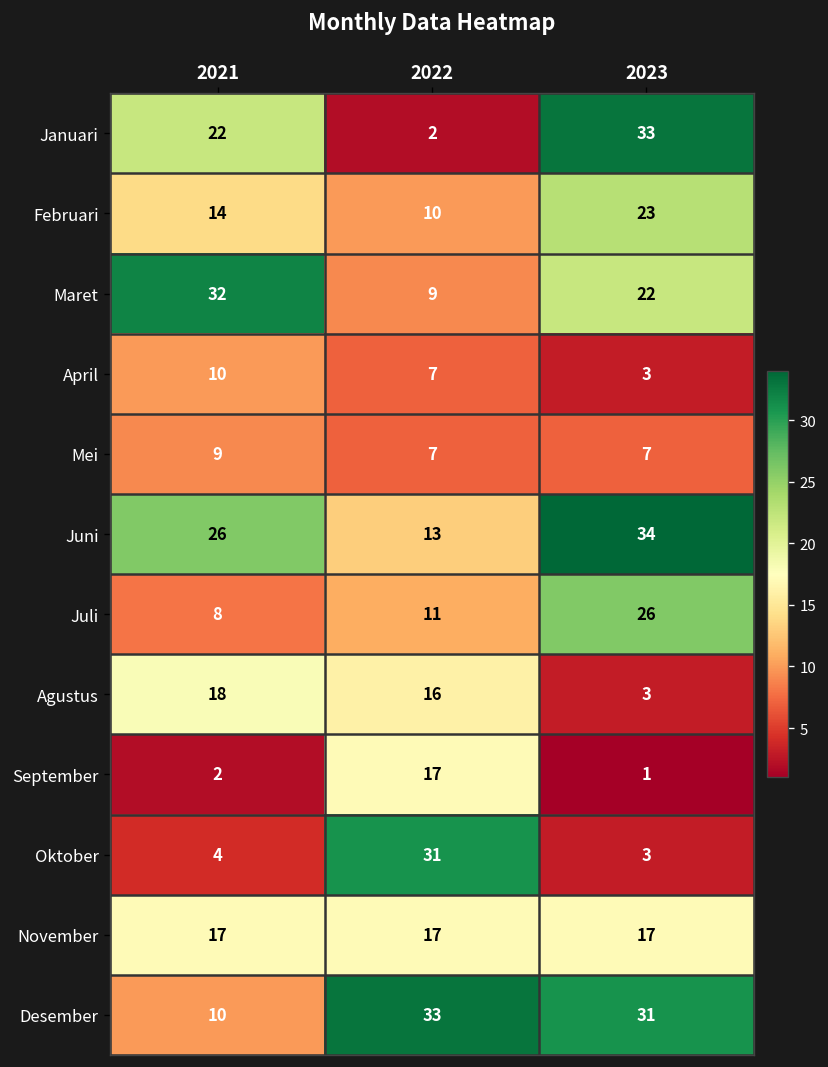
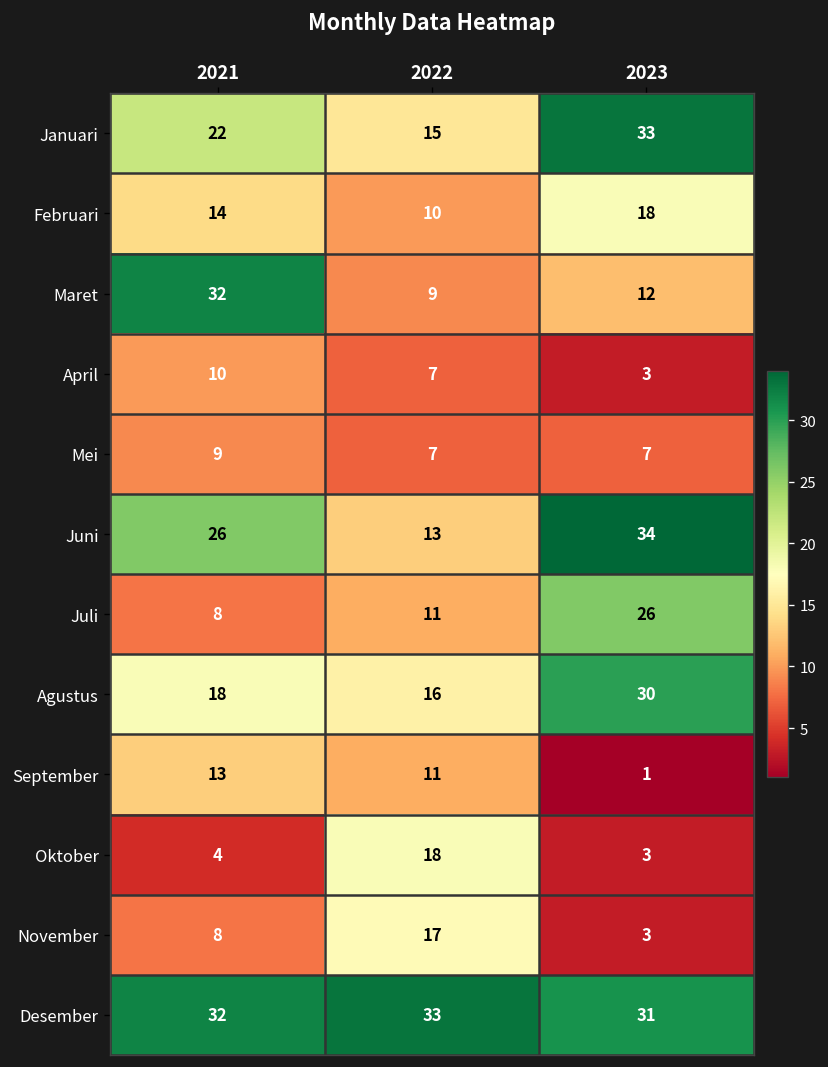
  {
    "Januari": {
      "2021": 22,
-     "2022": 2,
+     "2022": 15,
      "2023": 33
    },
    "Februari": {
      "2021": 14,
      "2022": 10,
-     "2023": 23
+     "2023": 18
    },
    "Maret": {
      "2021": 32,
      "2022": 9,
-     "2023": 22
+     "2023": 12
    },
    "April": {
      "2021": 10,
      "2022": 7,
      "2023": 3
    },
    "Mei": {
      "2021": 9,
      "2022": 7,
      "2023": 7
    },
    "Juni": {
      "2021": 26,
      "2022": 13,
      "2023": 34
    },
    "Juli": {
      "2021": 8,
      "2022": 11,
      "2023": 26
    },
    "Agustus": {
      "2021": 18,
      "2022": 16,
-     "2023": 3
+     "2023": 30
    },
    "September": {
-     "2021": 2,
-     "2022": 17,
+     "2021": 13,
+     "2022": 11,
      "2023": 1
    },
    "Oktober": {
      "2021": 4,
-     "2022": 31,
+     "2022": 18,
      "2023": 3
    },
    "November": {
-     "2021": 17,
+     "2021": 8,
      "2022": 17,
-     "2023": 17
+     "2023": 3
    },
    "Desember": {
-     "2021": 10,
+     "2021": 32,
      "2022": 33,
      "2023": 31
    }
  }
